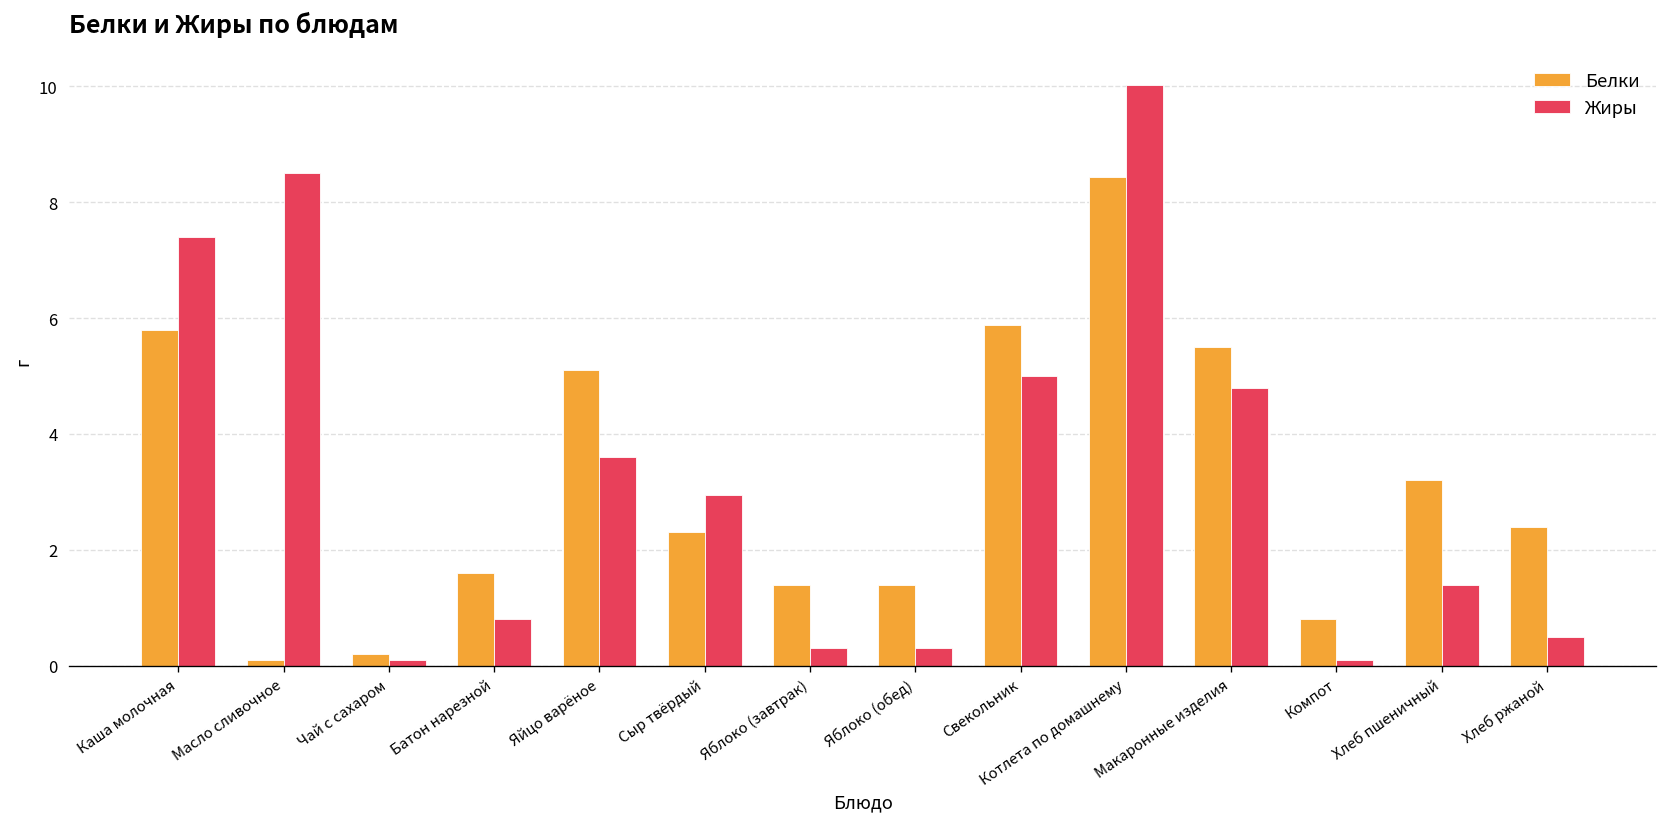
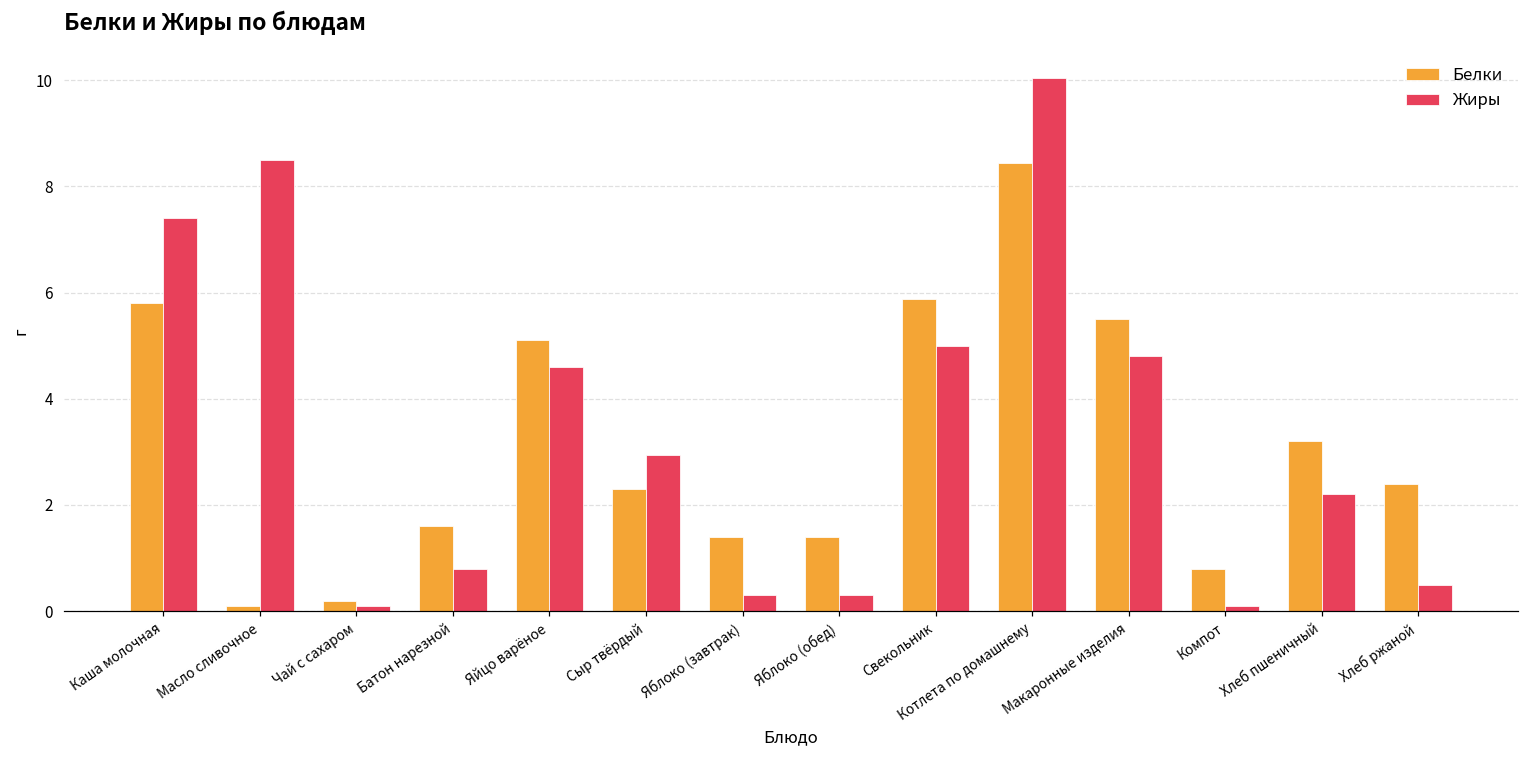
  {
    "Белки": {
      "Каша молочная": 5.8,
      "Масло сливочное": 0.1,
      "Чай с сахаром": 0.2,
      "Батон нарезной": 1.6,
      "Яйцо варёное": 5.1,
      "Сыр твёрдый": 2.3,
      "Яблоко (завтрак)": 1.4,
      "Яблоко (обед)": 1.4,
      "Свекольник": 5.9,
      "Котлета по домашнему": 8.4,
      "Макаронные изделия": 5.5,
      "Компот": 0.8,
      "Хлеб пшеничный": 3.2,
      "Хлеб ржаной": 2.4
    },
    "Жиры": {
      "Каша молочная": 7.4,
      "Масло сливочное": 8.5,
      "Чай с сахаром": 0.1,
      "Батон нарезной": 0.8,
-     "Яйцо варёное": 3.6,
+     "Яйцо варёное": 4.6,
      "Сыр твёрдый": 3.0,
      "Яблоко (завтрак)": 0.3,
      "Яблоко (обед)": 0.3,
      "Свекольник": 5.0,
      "Котлета по домашнему": 10.0,
      "Макаронные изделия": 4.8,
      "Компот": 0.1,
-     "Хлеб пшеничный": 1.4,
+     "Хлеб пшеничный": 2.2,
      "Хлеб ржаной": 0.5
    }
  }
